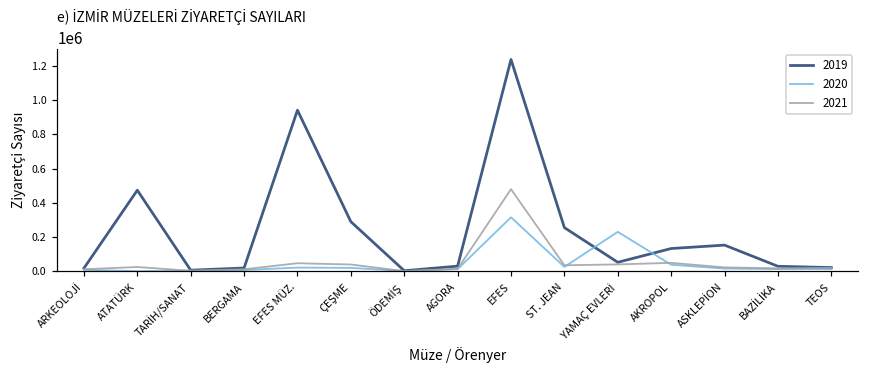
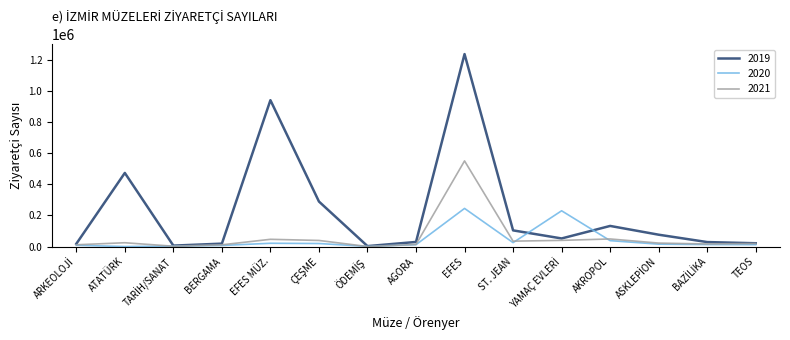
  {
    "2019": {
      "ATATÜRK": 470000,
      "EFES MÜZ.": 940000,
      "ÇEŞME": 290000,
      "EFES": 1240000,
-     "ST. JEAN": 250000,
+     "ST. JEAN": 100000,
      "AKROPOL": 130000,
-     "ASKLEPİON": 150000
+     "ASKLEPİON": 80000
    },
    "2020": {
      "ATATÜRK": 0,
      "EFES MÜZ.": 20000,
      "ÇEŞME": 20000,
-     "EFES": 320000,
+     "EFES": 250000,
      "YAMAÇ EVLERİ": 230000
    },
    "2021": {
      "ATATÜRK": 20000,
      "EFES MÜZ.": 50000,
      "ÇEŞME": 40000,
-     "EFES": 480000
+     "EFES": 550000
    }
  }
